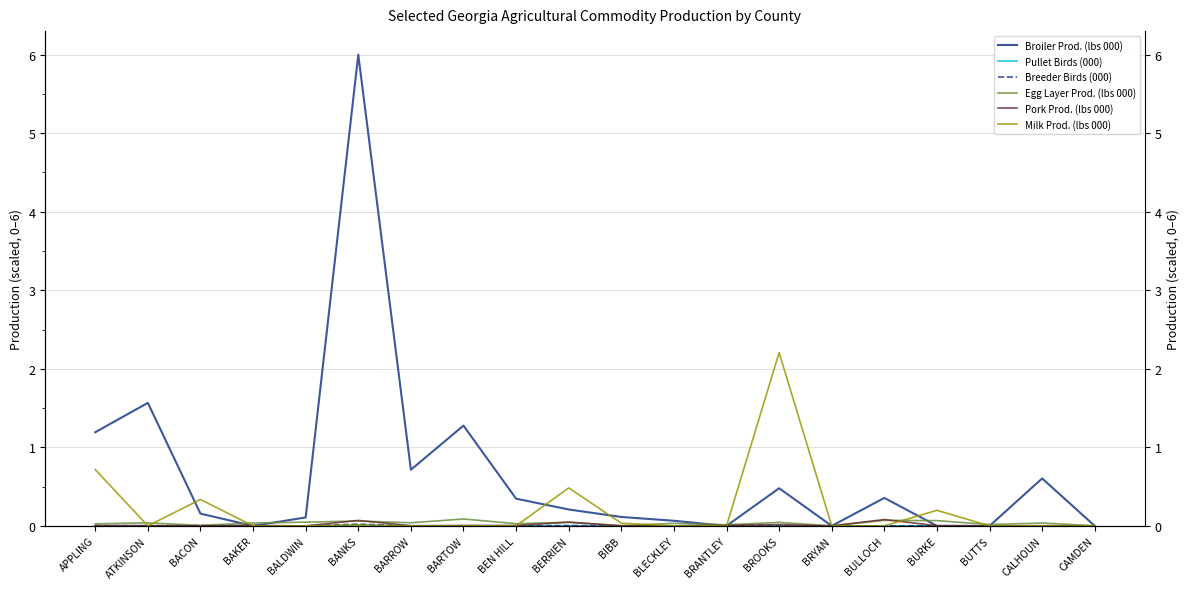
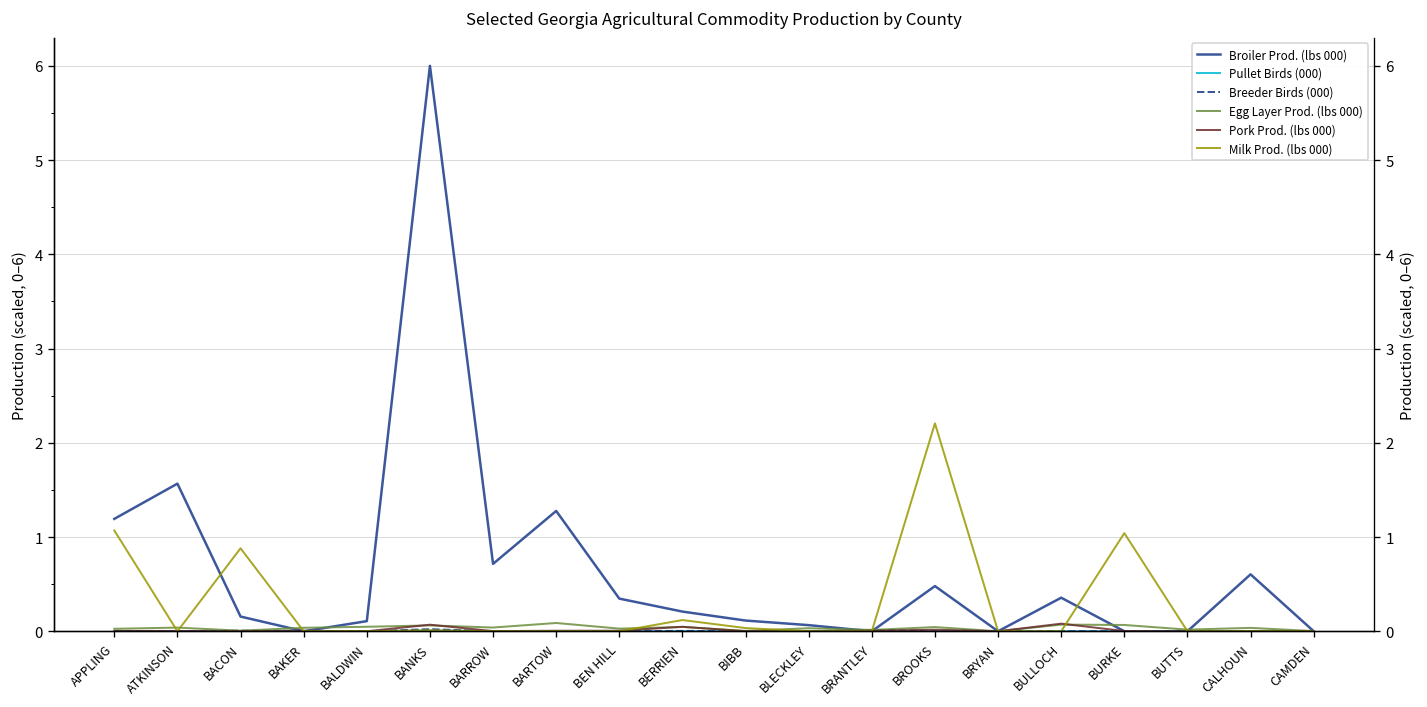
  {
    "Egg Layer Prod. (lbs 000)": {
      "ATKINSON": 0.0,
      "BALDWIN": 0.0,
      "BARROW": 0.0,
      "BARTOW": 0.1,
      "BURKE": 0.1,
      "CALHOUN": 0.0
    },
    "Milk Prod. (lbs 000)": {
-     "APPLING": 0.7,
-     "BACON": 0.3,
-     "BERRIEN": 0.5,
+     "APPLING": 1.1,
+     "BACON": 0.9,
+     "BERRIEN": 0.1,
      "BROOKS": 2.2,
-     "BURKE": 0.2
+     "BURKE": 1.0
    }
  }
